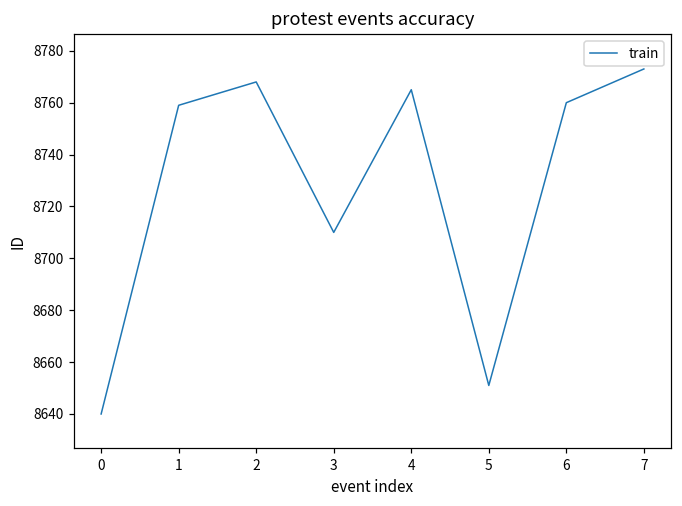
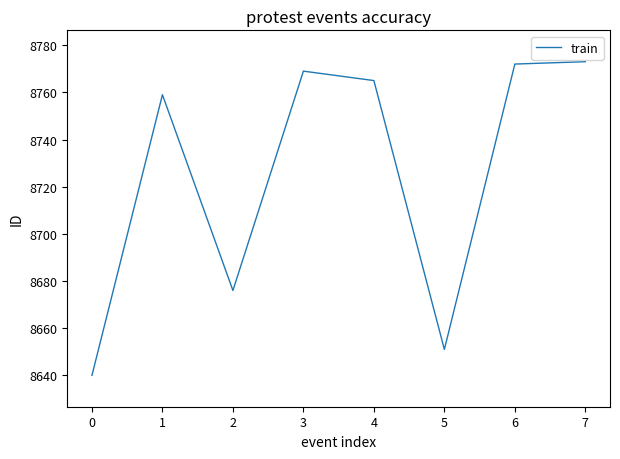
  {
    "0": 8640,
    "1": 8759,
-   "2": 8768,
-   "3": 8710,
+   "2": 8676,
+   "3": 8769,
    "4": 8765,
    "5": 8651,
-   "6": 8760,
+   "6": 8772,
    "7": 8773
  }
